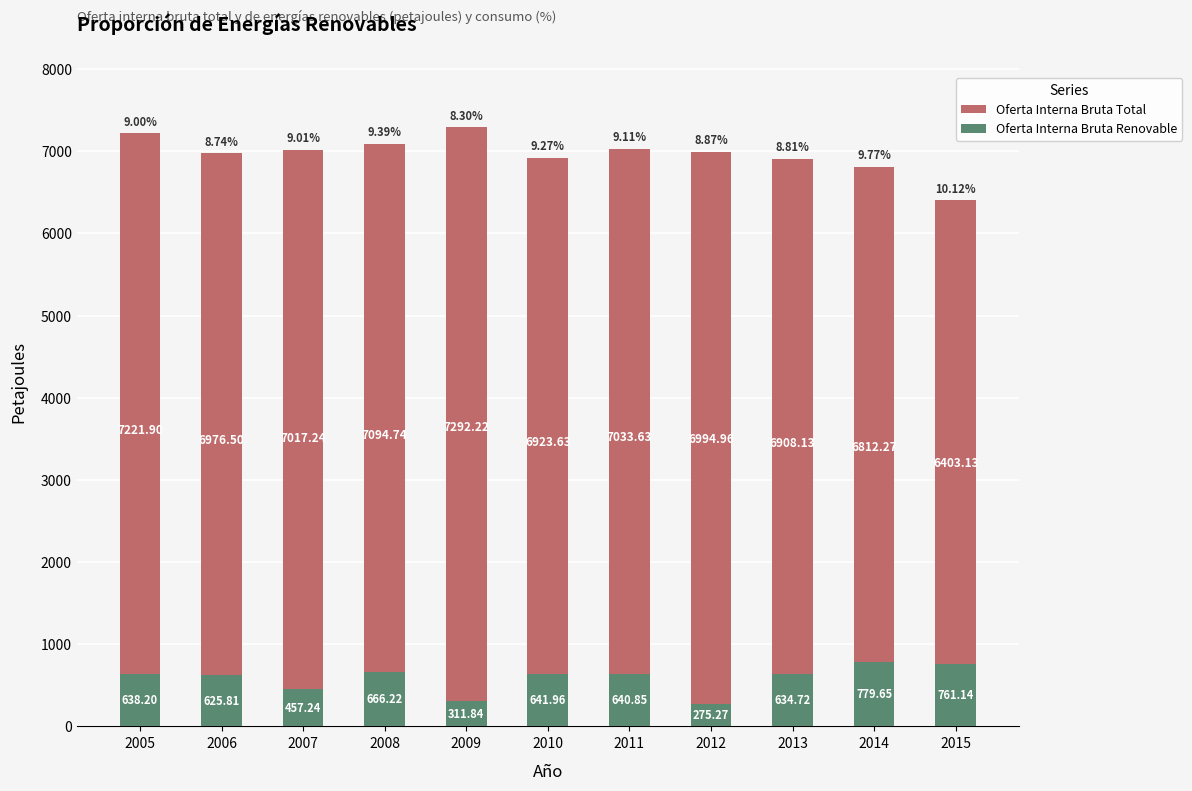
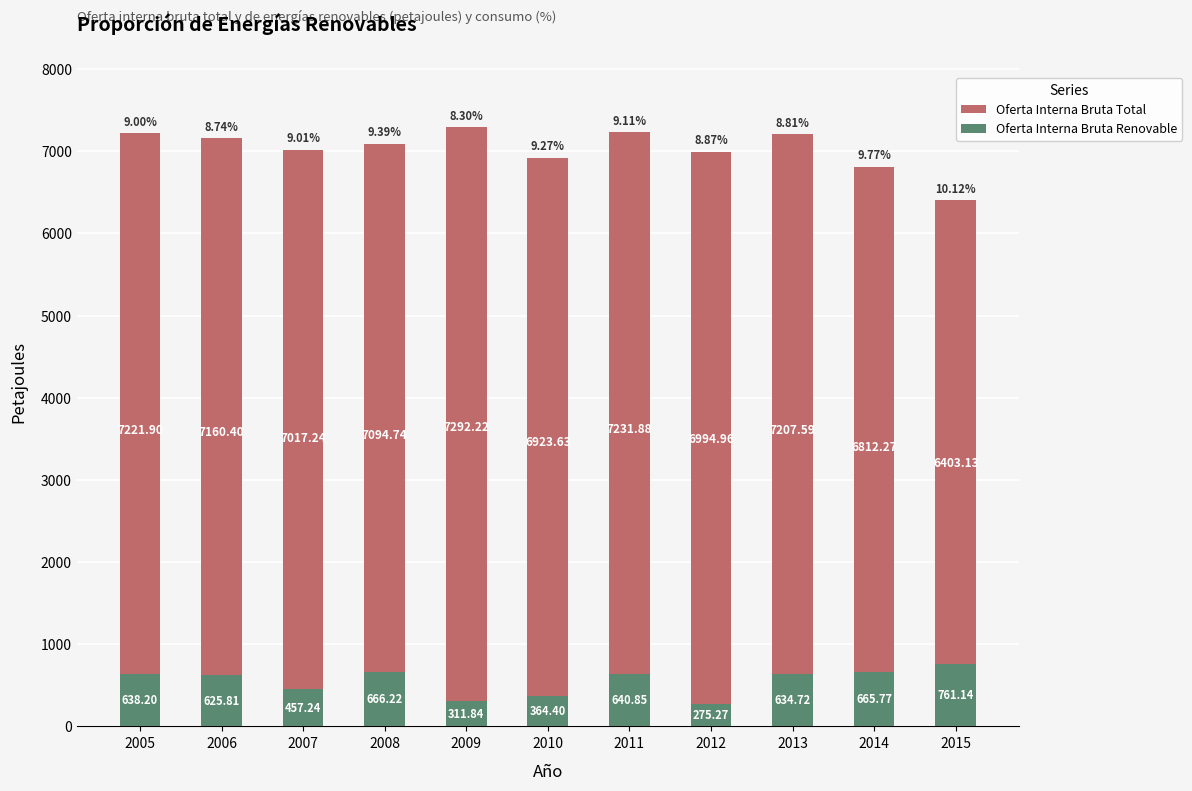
  {
    "Oferta Interna Bruta Total": {
      "2005": 7221.90,
-     "2006": 6976.50,
+     "2006": 7160.40,
      "2007": 7017.24,
      "2008": 7094.74,
      "2009": 7292.22,
      "2010": 6923.63,
-     "2011": 7033.63,
+     "2011": 7231.88,
      "2012": 6994.96,
-     "2013": 6908.13,
+     "2013": 7207.59,
      "2014": 6812.27,
      "2015": 6403.13
    },
    "Oferta Interna Bruta Renovable": {
-     "2010": 641.96,
-     "2014": 779.65
+     "2010": 364.40,
+     "2014": 665.77
    }
  }
